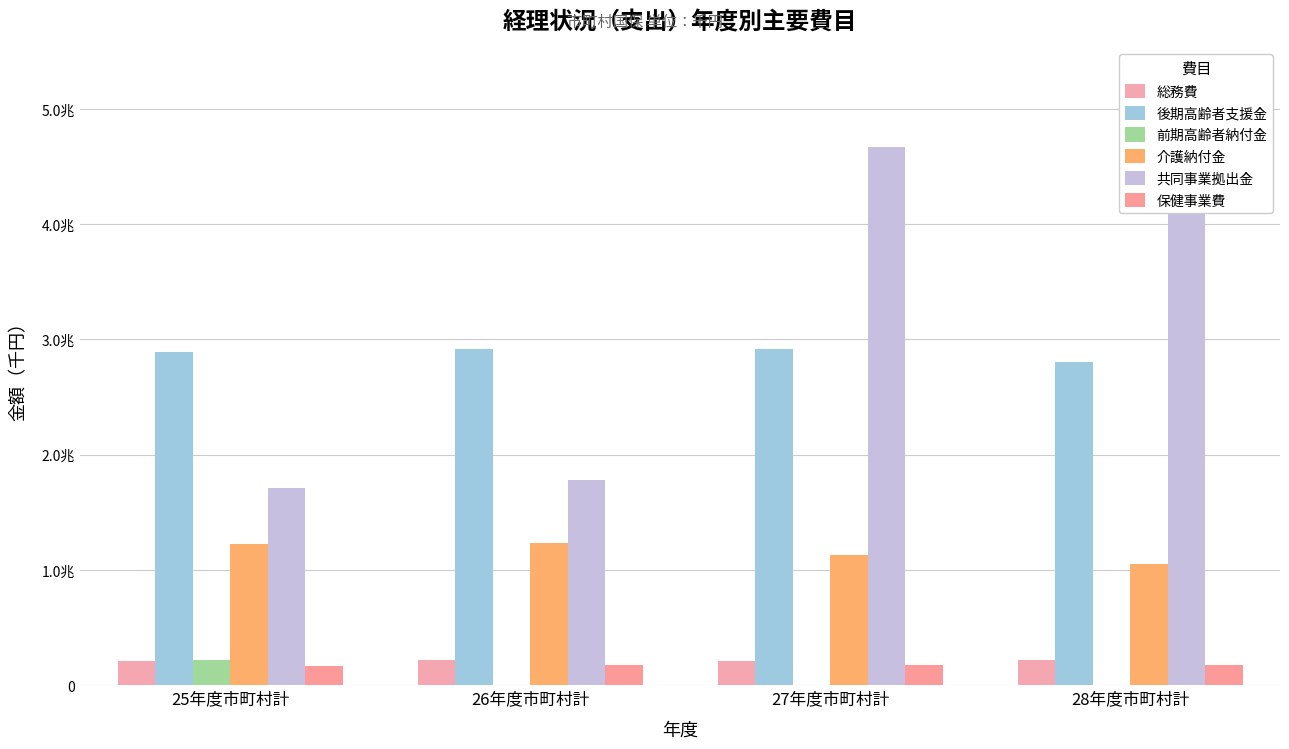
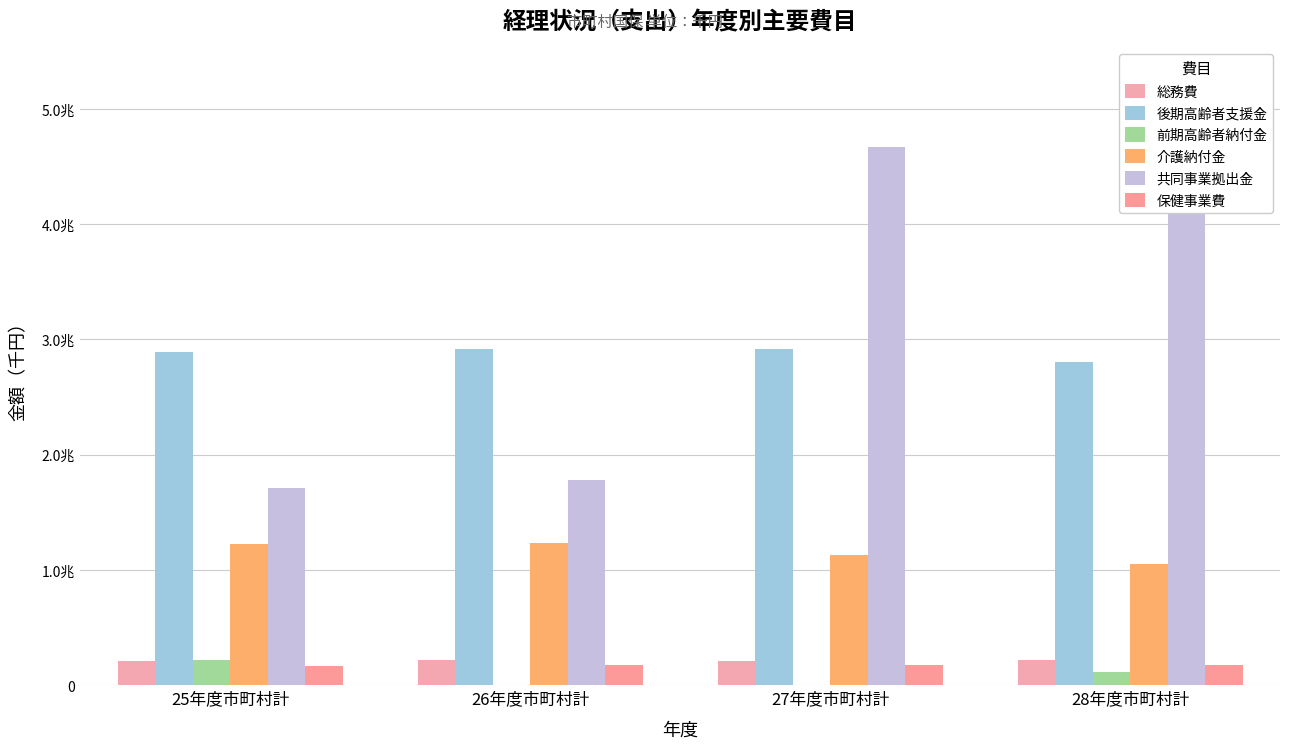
  {
    "前期高齢者納付金": {
      "25年度市町村計": "0.22兆",
-     "28年度市町村計": "0.00兆"
+     "28年度市町村計": "0.11兆"
    }
  }
